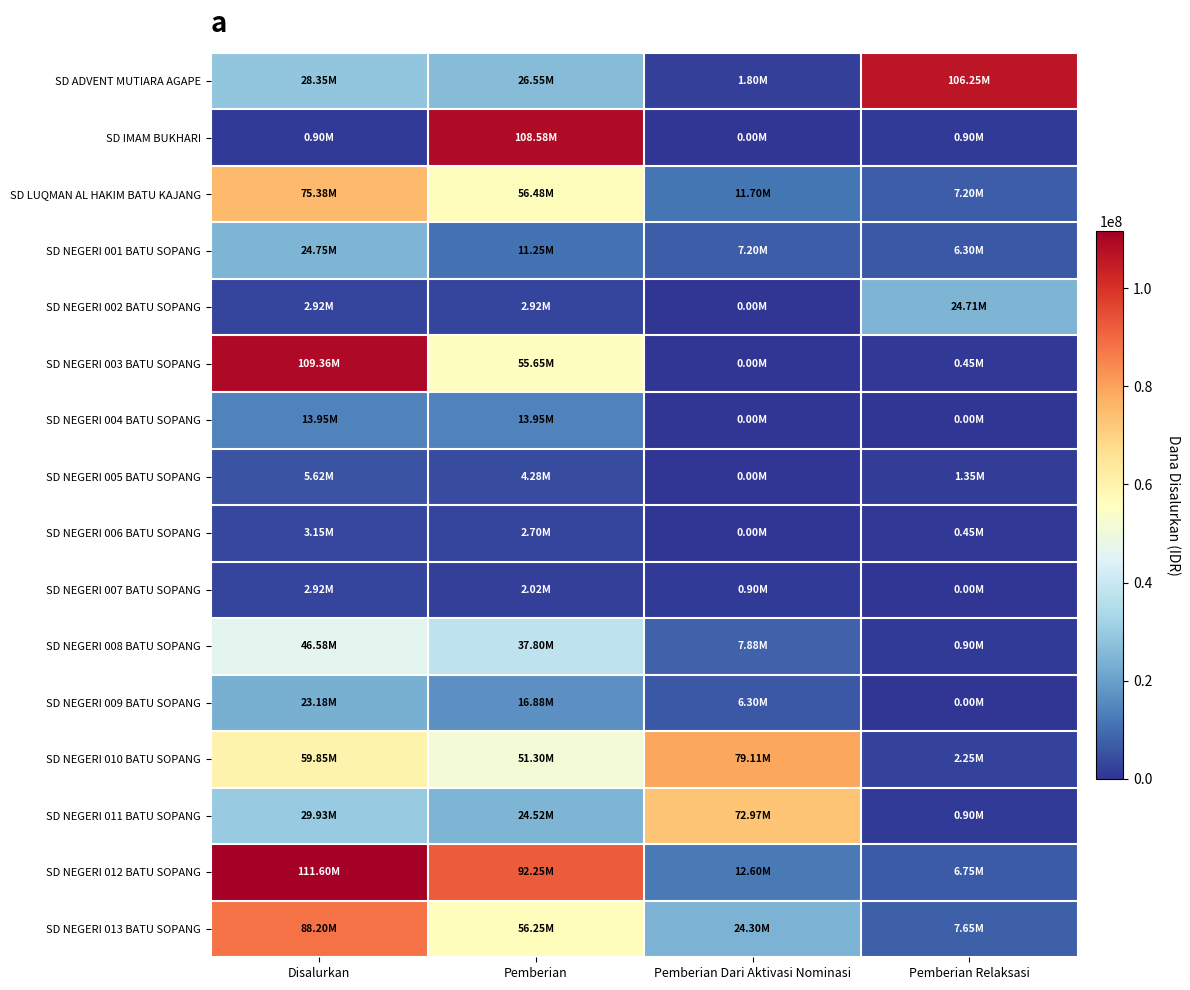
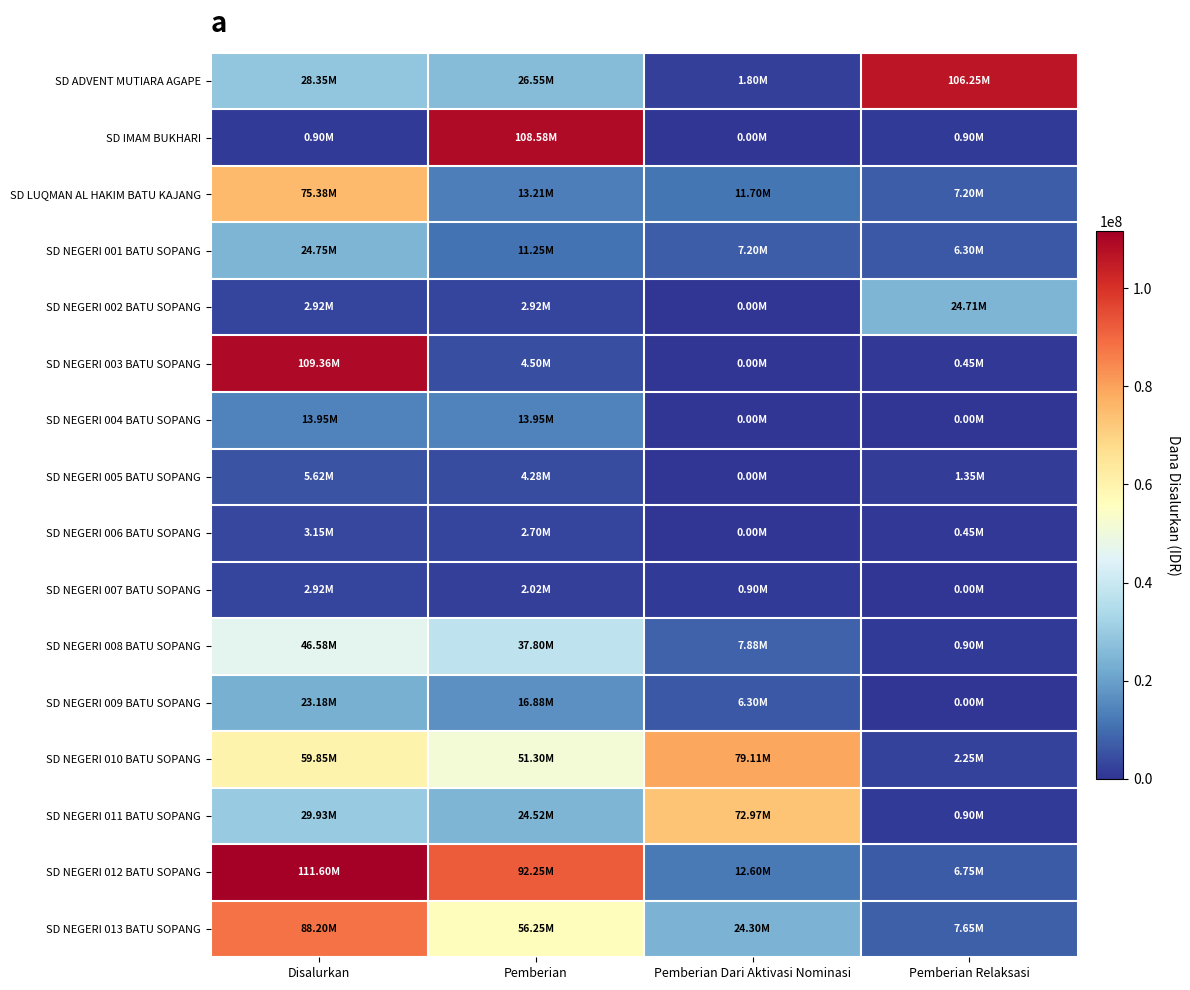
  {
    "SD ADVENT MUTIARA AGAPE": {
      "Disalurkan": "28.35M",
      "Pemberian": "26.55M",
      "Pemberian Dari Aktivasi Nominasi": "1.80M",
      "Pemberian Relaksasi": "106.25M"
    },
    "SD IMAM BUKHARI": {
      "Disalurkan": "0.90M",
      "Pemberian": "108.58M",
      "Pemberian Dari Aktivasi Nominasi": "0.00M",
      "Pemberian Relaksasi": "0.90M"
    },
    "SD LUQMAN AL HAKIM BATU KAJANG": {
      "Disalurkan": "75.38M",
-     "Pemberian": "56.48M",
+     "Pemberian": "13.21M",
      "Pemberian Dari Aktivasi Nominasi": "11.70M",
      "Pemberian Relaksasi": "7.20M"
    },
    "SD NEGERI 001 BATU SOPANG": {
      "Disalurkan": "24.75M",
      "Pemberian": "11.25M",
      "Pemberian Dari Aktivasi Nominasi": "7.20M",
      "Pemberian Relaksasi": "6.30M"
    },
    "SD NEGERI 002 BATU SOPANG": {
      "Disalurkan": "2.92M",
      "Pemberian": "2.92M",
      "Pemberian Dari Aktivasi Nominasi": "0.00M",
      "Pemberian Relaksasi": "24.71M"
    },
    "SD NEGERI 003 BATU SOPANG": {
      "Disalurkan": "109.36M",
-     "Pemberian": "55.65M",
+     "Pemberian": "4.50M",
      "Pemberian Dari Aktivasi Nominasi": "0.00M",
      "Pemberian Relaksasi": "0.45M"
    },
    "SD NEGERI 004 BATU SOPANG": {
      "Disalurkan": "13.95M",
      "Pemberian": "13.95M",
      "Pemberian Dari Aktivasi Nominasi": "0.00M",
      "Pemberian Relaksasi": "0.00M"
    },
    "SD NEGERI 005 BATU SOPANG": {
      "Disalurkan": "5.62M",
      "Pemberian": "4.28M",
      "Pemberian Dari Aktivasi Nominasi": "0.00M",
      "Pemberian Relaksasi": "1.35M"
    },
    "SD NEGERI 006 BATU SOPANG": {
      "Disalurkan": "3.15M",
      "Pemberian": "2.70M",
      "Pemberian Dari Aktivasi Nominasi": "0.00M",
      "Pemberian Relaksasi": "0.45M"
    },
    "SD NEGERI 007 BATU SOPANG": {
      "Disalurkan": "2.92M",
      "Pemberian": "2.02M",
      "Pemberian Dari Aktivasi Nominasi": "0.90M",
      "Pemberian Relaksasi": "0.00M"
    },
    "SD NEGERI 008 BATU SOPANG": {
      "Disalurkan": "46.58M",
      "Pemberian": "37.80M",
      "Pemberian Dari Aktivasi Nominasi": "7.88M",
      "Pemberian Relaksasi": "0.90M"
    },
    "SD NEGERI 009 BATU SOPANG": {
      "Disalurkan": "23.18M",
      "Pemberian": "16.88M",
      "Pemberian Dari Aktivasi Nominasi": "6.30M",
      "Pemberian Relaksasi": "0.00M"
    },
    "SD NEGERI 010 BATU SOPANG": {
      "Disalurkan": "59.85M",
      "Pemberian": "51.30M",
      "Pemberian Dari Aktivasi Nominasi": "79.11M",
      "Pemberian Relaksasi": "2.25M"
    },
    "SD NEGERI 011 BATU SOPANG": {
      "Disalurkan": "29.93M",
      "Pemberian": "24.52M",
      "Pemberian Dari Aktivasi Nominasi": "72.97M",
      "Pemberian Relaksasi": "0.90M"
    },
    "SD NEGERI 012 BATU SOPANG": {
      "Disalurkan": "111.60M",
      "Pemberian": "92.25M",
      "Pemberian Dari Aktivasi Nominasi": "12.60M",
      "Pemberian Relaksasi": "6.75M"
    },
    "SD NEGERI 013 BATU SOPANG": {
      "Disalurkan": "88.20M",
      "Pemberian": "56.25M",
      "Pemberian Dari Aktivasi Nominasi": "24.30M",
      "Pemberian Relaksasi": "7.65M"
    }
  }
